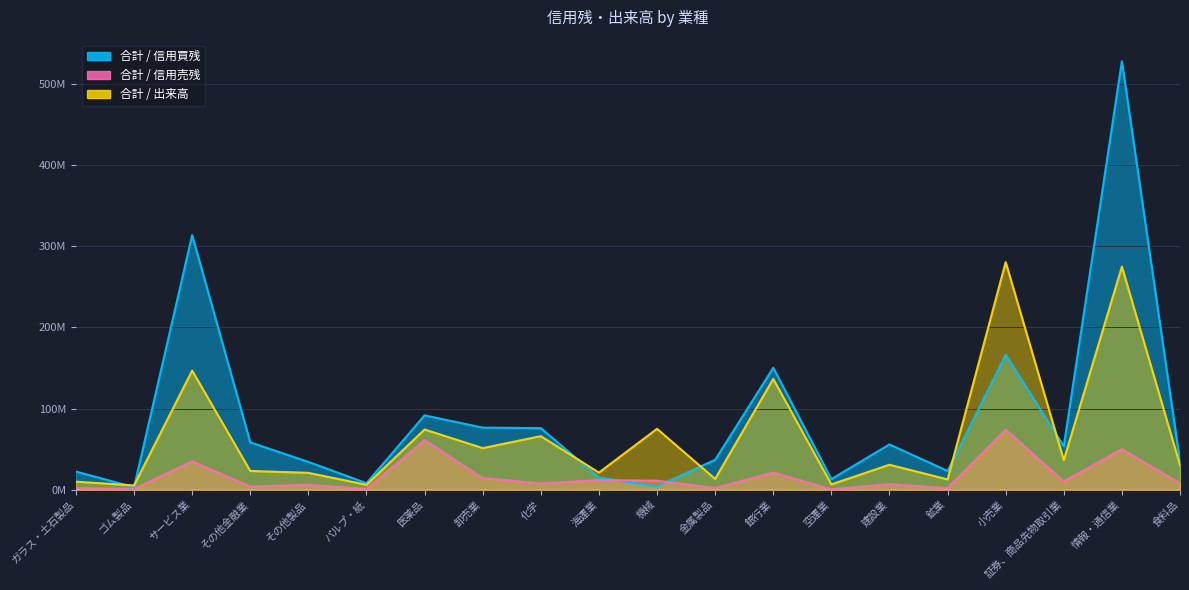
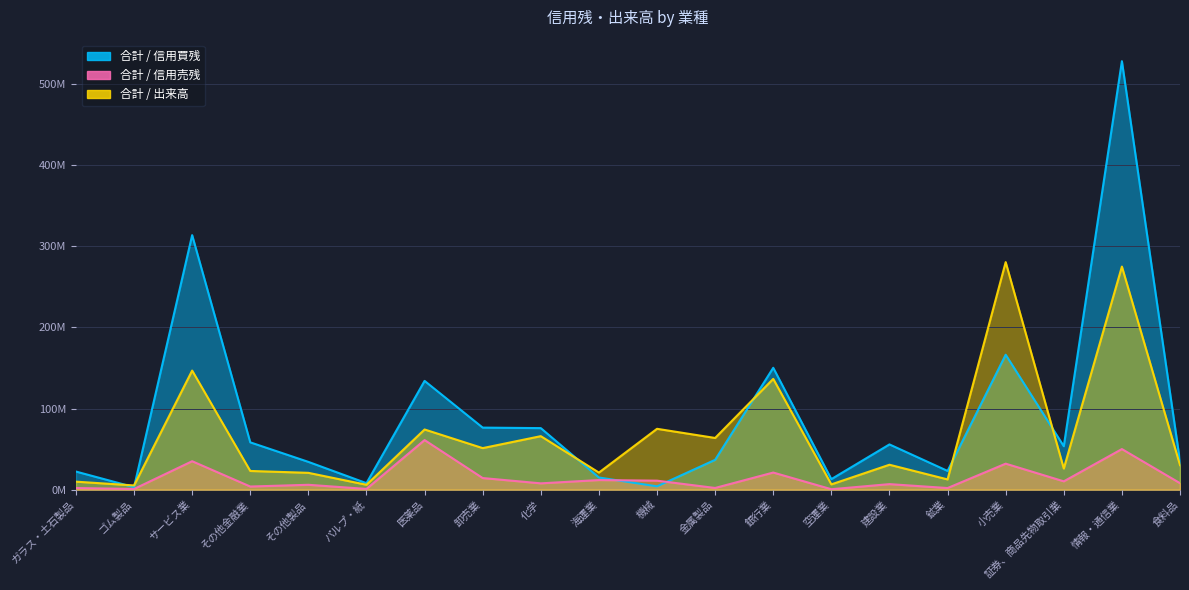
  {
    "合計 / 信用買残": {
      "ガラス・土石製品": 20000000,
      "サービス業": 310000000,
      "その他金融業": 60000000,
      "その他製品": 30000000,
-     "医薬品": 90000000,
+     "医薬品": 130000000,
      "卸売業": 80000000,
      "化学": 80000000,
      "海運業": 20000000,
      "機械": 0,
      "金属製品": 40000000,
      "銀行業": 150000000,
      "空運業": 10000000,
      "建設業": 60000000,
      "鉱業": 20000000,
      "小売業": 170000000,
      "証券、商品先物取引業": 50000000,
      "情報・通信業": 530000000,
      "食料品": 30000000
    },
    "合計 / 信用売残": {
      "ガラス・土石製品": 0,
      "サービス業": 40000000,
      "その他金融業": 0,
      "その他製品": 10000000,
      "パルプ・紙": 0,
      "医薬品": 60000000,
      "卸売業": 10000000,
      "化学": 10000000,
      "海運業": 10000000,
      "機械": 10000000,
      "金属製品": 0,
      "銀行業": 20000000,
      "空運業": 0,
      "建設業": 10000000,
      "鉱業": 0,
-     "小売業": 70000000,
+     "小売業": 30000000,
      "証券、商品先物取引業": 10000000,
      "情報・通信業": 50000000,
      "食料品": 10000000
    },
    "合計 / 出来高": {
      "ガラス・土石製品": 10000000,
      "サービス業": 150000000,
      "その他金融業": 20000000,
      "その他製品": 20000000,
      "医薬品": 70000000,
      "卸売業": 50000000,
      "化学": 70000000,
      "海運業": 20000000,
      "機械": 80000000,
-     "金属製品": 10000000,
+     "金属製品": 60000000,
      "銀行業": 140000000,
      "空運業": 10000000,
      "建設業": 30000000,
      "鉱業": 10000000,
      "小売業": 280000000,
-     "証券、商品先物取引業": 40000000,
+     "証券、商品先物取引業": 30000000,
      "情報・通信業": 280000000,
      "食料品": 30000000
    }
  }
